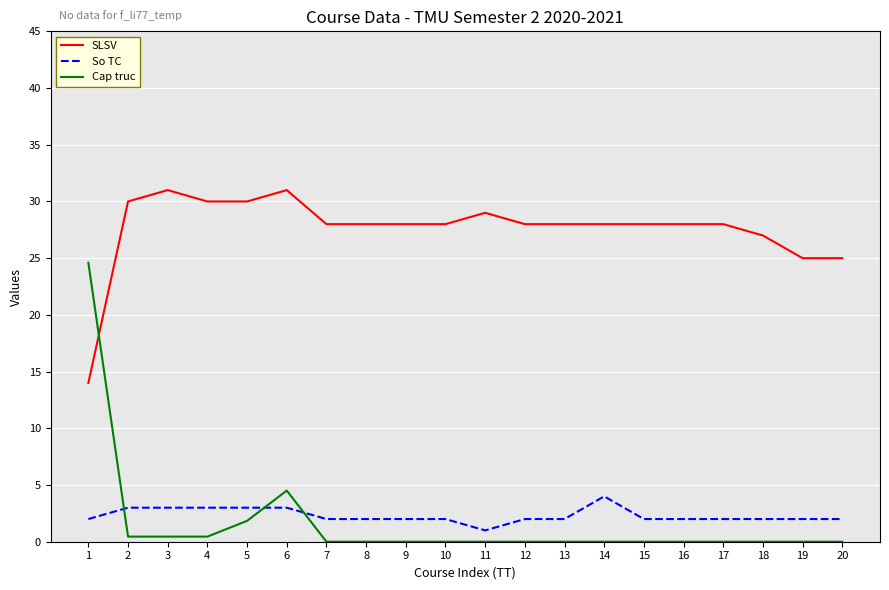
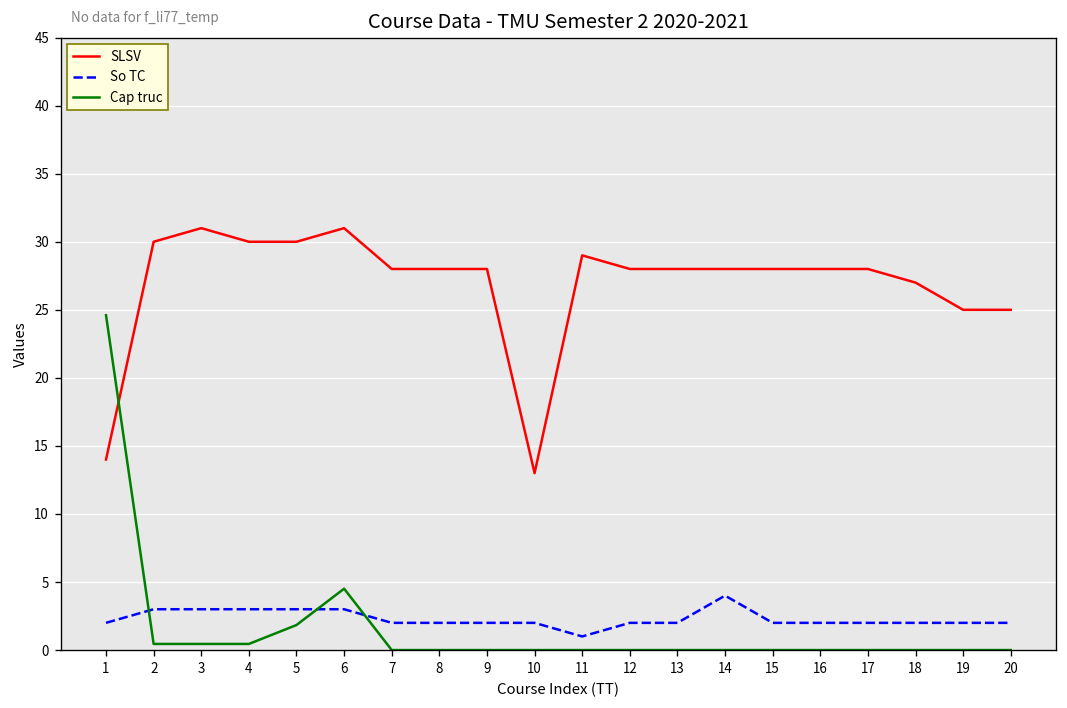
  {
    "SLSV": {
      "1": 14,
      "2": 30,
      "3": 31,
      "4": 30,
      "5": 30,
      "6": 31,
      "7": 28,
      "8": 28,
      "9": 28,
-     "10": 28,
+     "10": 13,
      "11": 29,
      "12": 28,
      "13": 28,
      "14": 28,
      "15": 28,
      "16": 28,
      "17": 28,
      "18": 27,
      "19": 25,
      "20": 25
    },
    "So TC": {
      "1": 2,
      "2": 3,
      "3": 3,
      "4": 3,
      "5": 3,
      "6": 3,
      "7": 2,
      "8": 2,
      "9": 2,
      "10": 2,
      "11": 1,
      "12": 2,
      "13": 2,
      "14": 4,
      "15": 2,
      "16": 2,
      "17": 2,
      "18": 2,
      "19": 2,
      "20": 2
    },
    "Cap truc": {
      "1": 24.6,
      "2": 0.5,
      "3": 0.5,
      "4": 0.5,
      "5": 2,
      "6": 4.5,
      "7": 0,
      "8": 0,
      "9": 0,
      "10": 0,
      "11": 0,
      "12": 0,
      "13": 0,
      "14": 0,
      "15": 0,
      "16": 0,
      "17": 0,
      "18": 0,
      "19": 0,
      "20": 0
    }
  }
